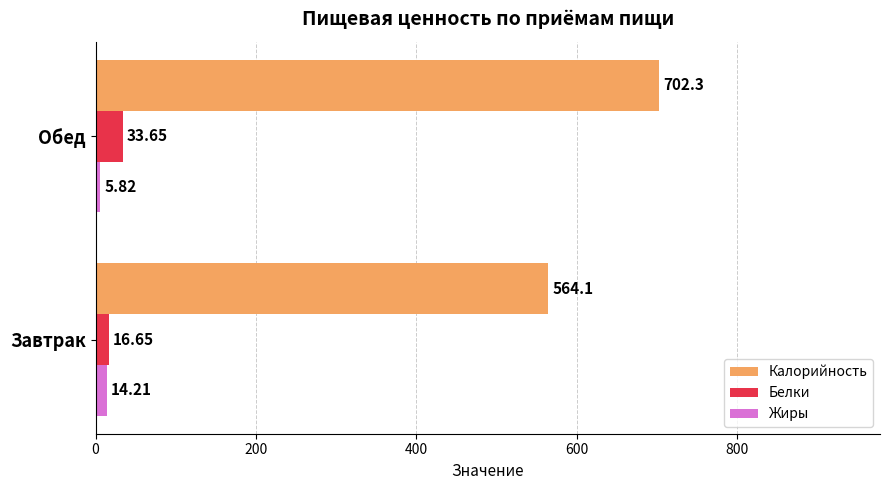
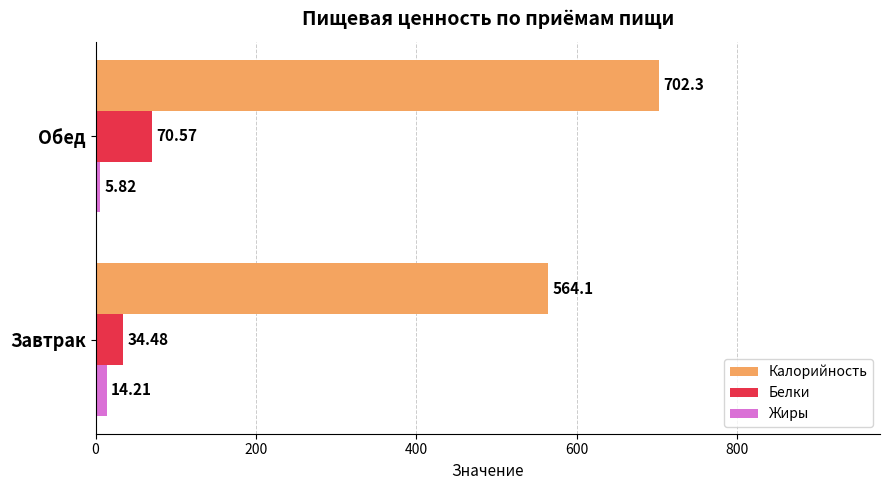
  {
    "Калорийность": {
      "Обед": 702.3,
      "Завтрак": 564.1
    },
    "Белки": {
-     "Обед": 33.65,
-     "Завтрак": 16.65
+     "Обед": 70.57,
+     "Завтрак": 34.48
    },
    "Жиры": {
      "Обед": 5.82,
      "Завтрак": 14.21
    }
  }
